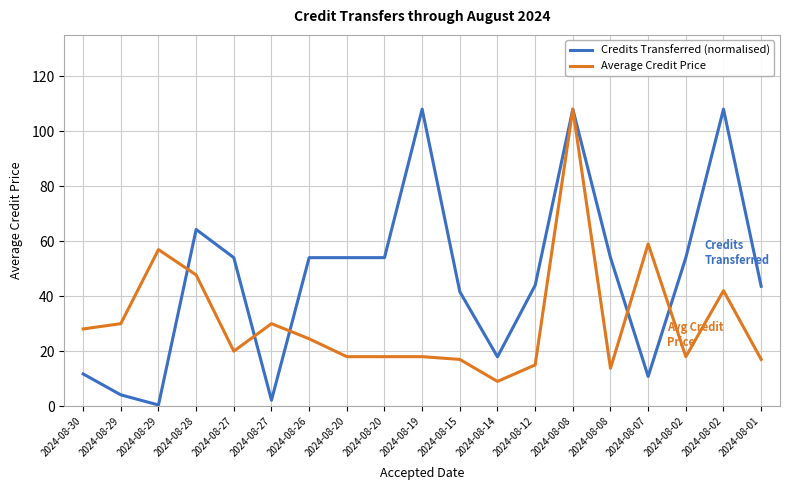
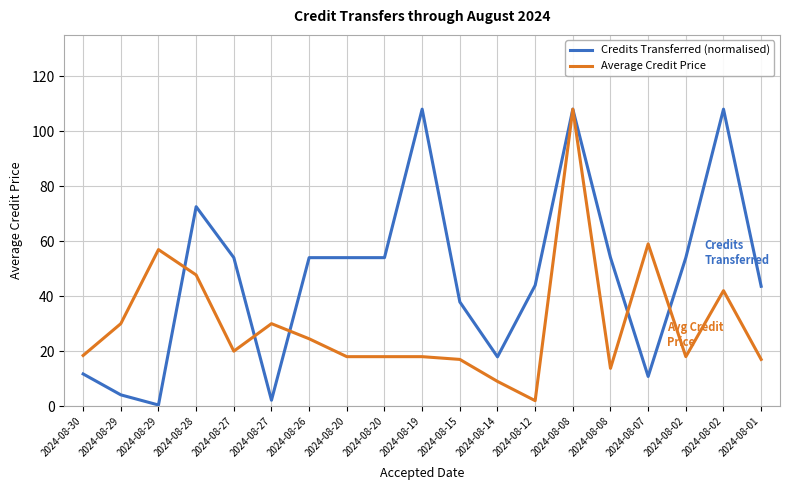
  {
    "Credits Transferred (normalised)": {
      "2024-08-30": 12,
-     "2024-08-28": 64,
+     "2024-08-28": 73,
      "2024-08-26": 54,
      "2024-08-19": 108,
-     "2024-08-15": 42,
+     "2024-08-15": 38,
      "2024-08-14": 18,
      "2024-08-12": 44,
      "2024-08-07": 11,
      "2024-08-01": 44
    },
    "Average Credit Price": {
-     "2024-08-30": 28,
+     "2024-08-30": 18,
      "2024-08-28": 48,
      "2024-08-26": 25,
      "2024-08-19": 18,
      "2024-08-15": 17,
      "2024-08-14": 9,
-     "2024-08-12": 15,
+     "2024-08-12": 2,
      "2024-08-07": 59,
      "2024-08-01": 17
    }
  }
